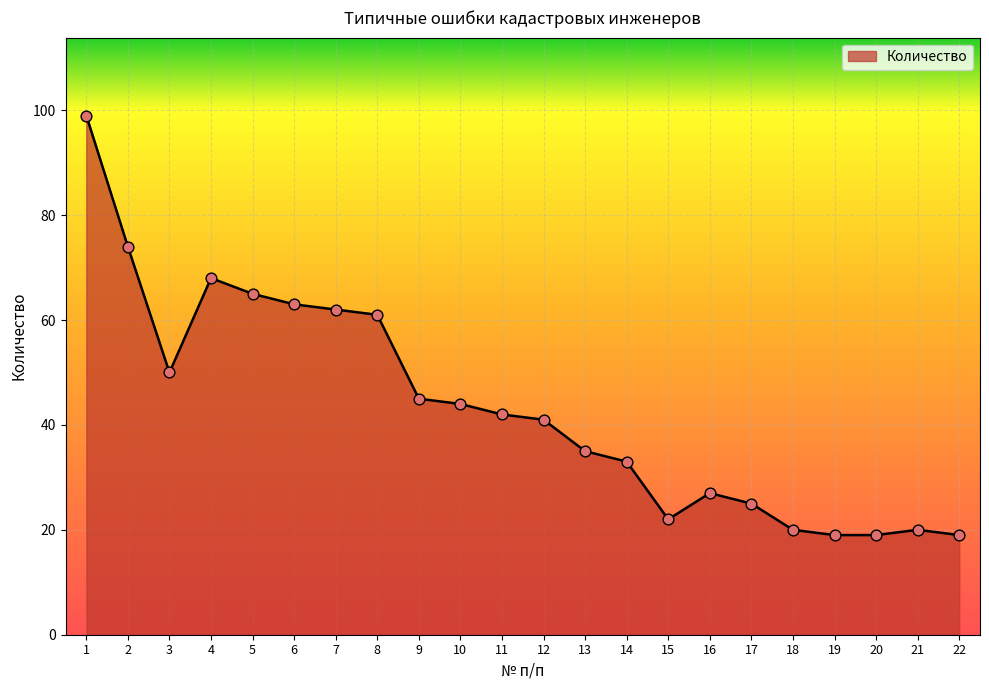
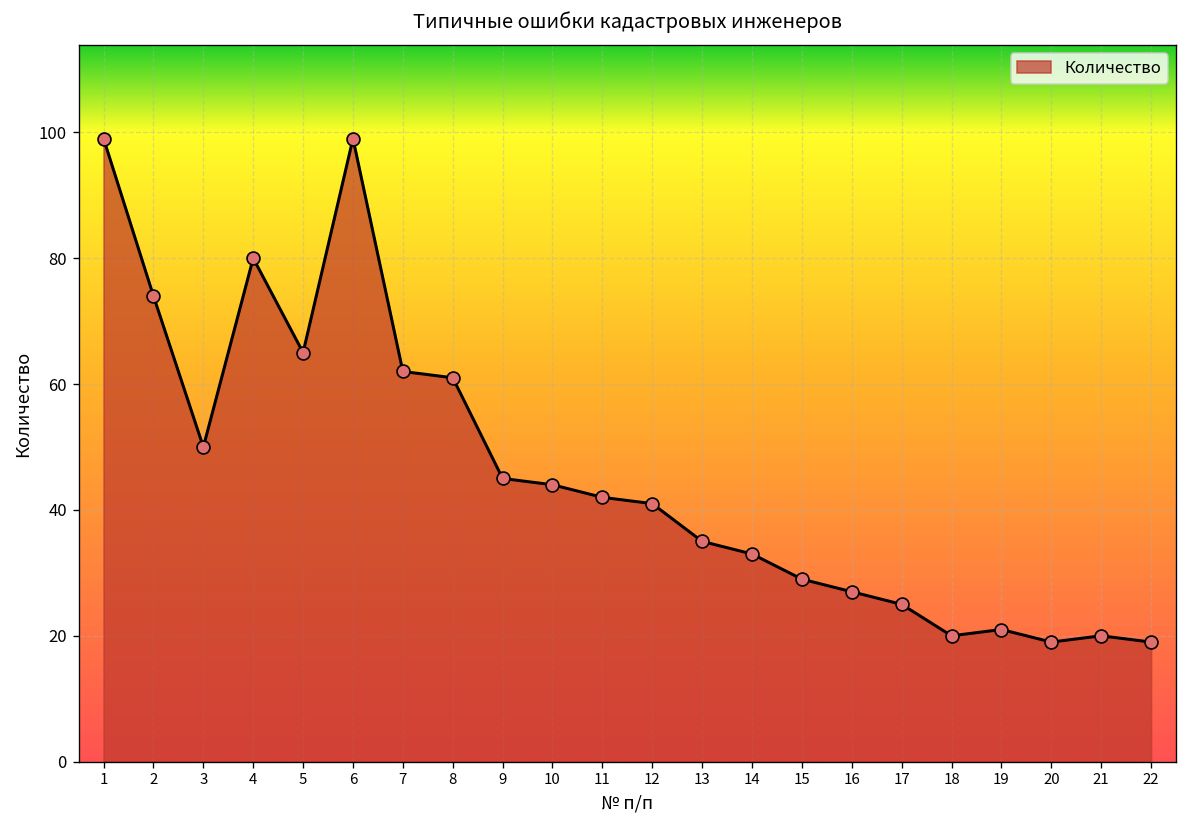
  {
    "1": 99,
    "2": 74,
    "3": 50,
-   "4": 68,
+   "4": 80,
    "5": 65,
-   "6": 63,
+   "6": 99,
    "7": 62,
    "8": 61,
    "9": 45,
    "10": 44,
    "11": 42,
    "12": 41,
    "13": 35,
    "14": 33,
-   "15": 22,
+   "15": 29,
    "16": 27,
    "17": 25,
    "18": 20,
-   "19": 19,
+   "19": 21,
    "20": 19,
    "21": 20,
    "22": 19
  }
